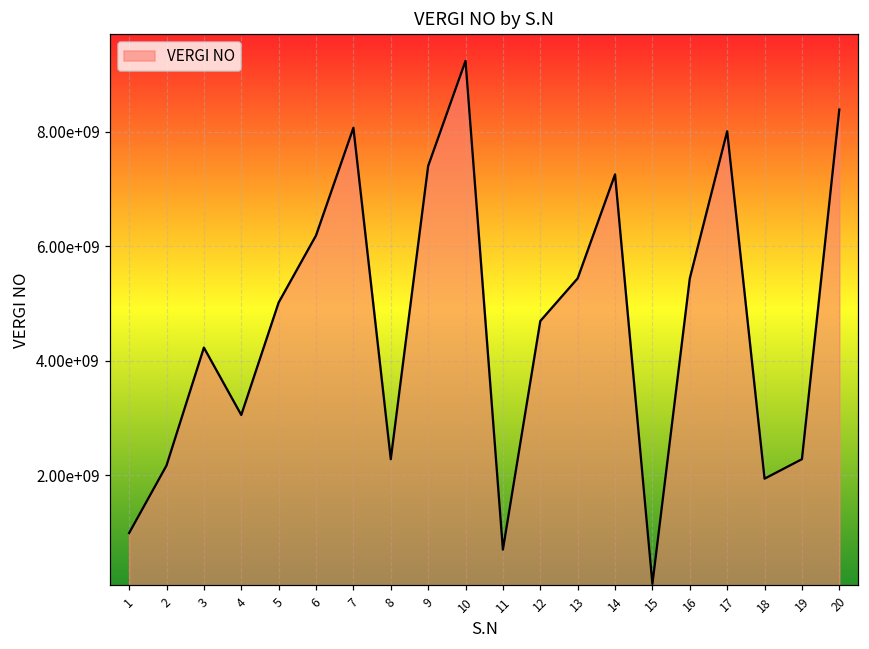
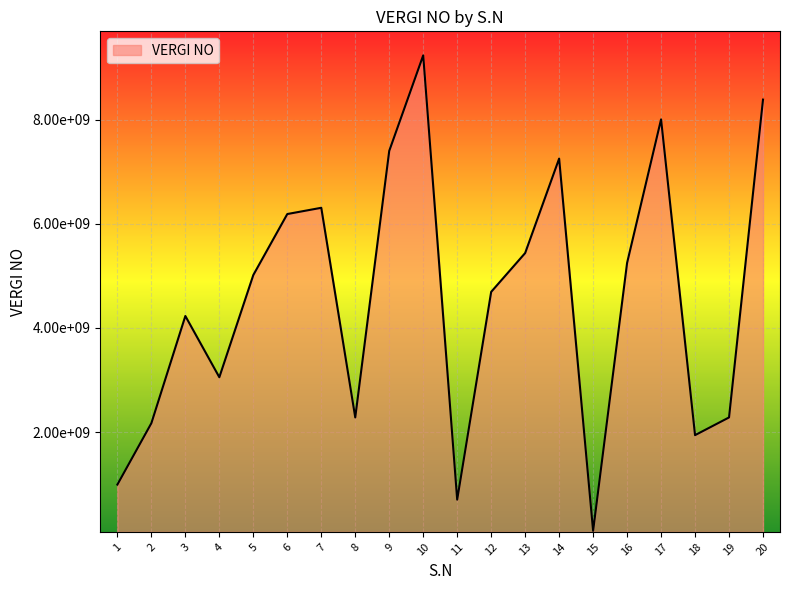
  {
    "1": 1000000000,
    "2": 2200000000,
    "3": 4200000000,
    "4": 3100000000,
    "5": 5000000000,
    "6": 6200000000,
-   "7": 8100000000,
+   "7": 6300000000,
    "8": 2300000000,
    "9": 7400000000,
    "10": 9200000000,
    "11": 700000000,
    "12": 4700000000,
    "13": 5400000000,
    "14": 7300000000,
    "15": 100000000,
-   "16": 5400000000,
+   "16": 5300000000,
    "17": 8000000000,
    "18": 1900000000,
    "19": 2300000000,
    "20": 8400000000
  }
